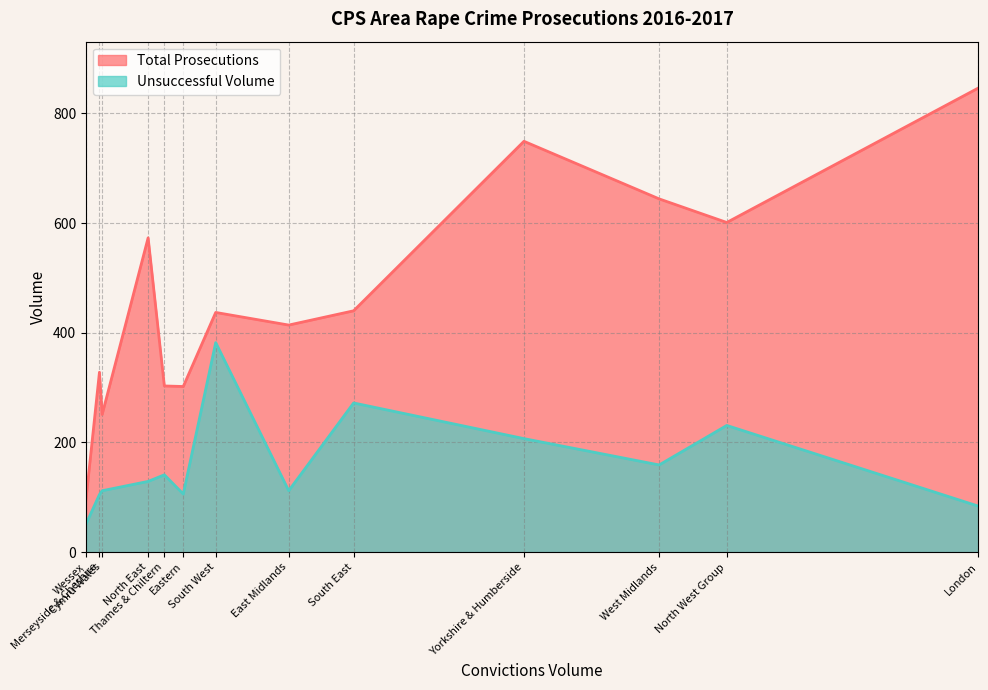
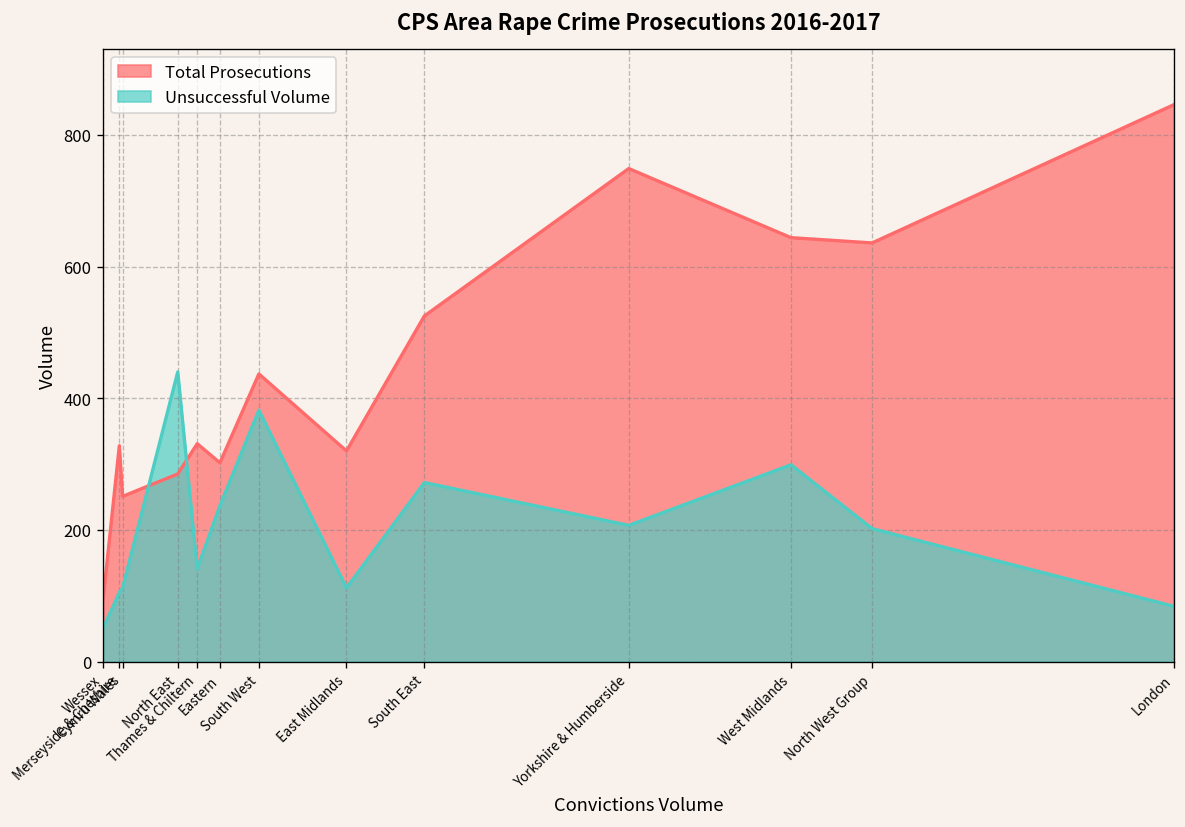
  {
    "Total Prosecutions": {
      "Wessex": 100,
      "Merseyside & Cheshire": 330,
      "Cymru Wales": 250,
-     "North East": 570,
-     "Thames & Chiltern": 300,
+     "North East": 290,
+     "Thames & Chiltern": 330,
      "Eastern": 300,
      "South West": 440,
-     "East Midlands": 410,
-     "South East": 440,
+     "East Midlands": 320,
+     "South East": 530,
      "Yorkshire & Humberside": 750,
      "West Midlands": 640,
-     "North West Group": 600,
+     "North West Group": 640,
      "London": 850
    },
    "Unsuccessful Volume": {
      "Wessex": 50,
      "Merseyside & Cheshire": 110,
      "Cymru Wales": 110,
-     "North East": 130,
+     "North East": 440,
      "Thames & Chiltern": 140,
-     "Eastern": 110,
+     "Eastern": 240,
      "South West": 380,
      "East Midlands": 110,
      "South East": 270,
      "Yorkshire & Humberside": 210,
-     "West Midlands": 160,
-     "North West Group": 230,
+     "West Midlands": 300,
+     "North West Group": 200,
      "London": 80
    }
  }
